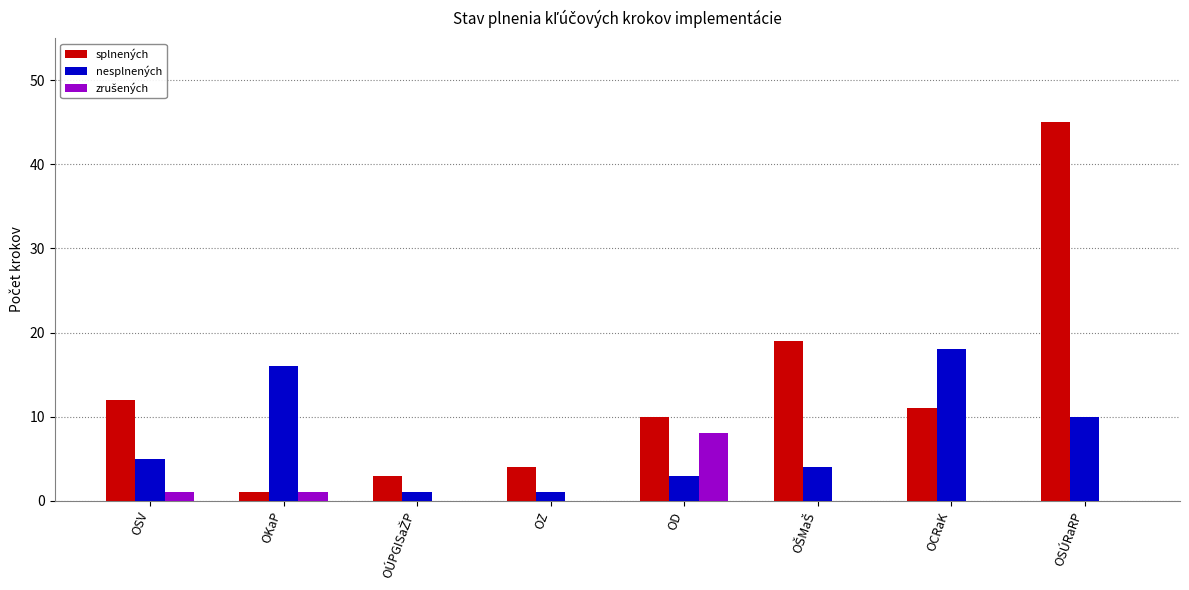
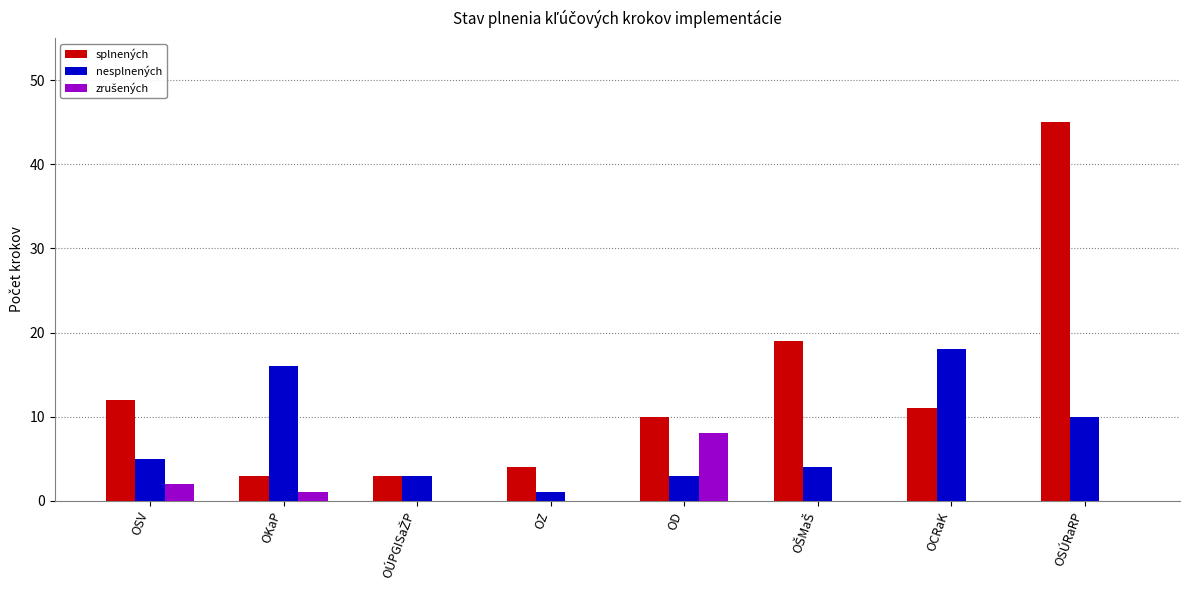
  {
    "splnených": {
      "OSV": 12,
-     "OKaP": 1,
+     "OKaP": 3,
      "OÚPGISaŽP": 3,
      "OZ": 4,
      "OD": 10,
      "OŠMaŠ": 19,
      "OCRaK": 11,
      "OSÚRaRP": 45
    },
    "nesplnených": {
      "OSV": 5,
      "OKaP": 16,
-     "OÚPGISaŽP": 1,
+     "OÚPGISaŽP": 3,
      "OZ": 1,
      "OD": 3,
      "OŠMaŠ": 4,
      "OCRaK": 18,
      "OSÚRaRP": 10
    },
    "zrušených": {
-     "OSV": 1,
+     "OSV": 2,
      "OKaP": 1,
      "OÚPGISaŽP": 0,
      "OZ": 0,
      "OD": 8,
      "OŠMaŠ": 0,
      "OCRaK": 0,
      "OSÚRaRP": 0
    }
  }
